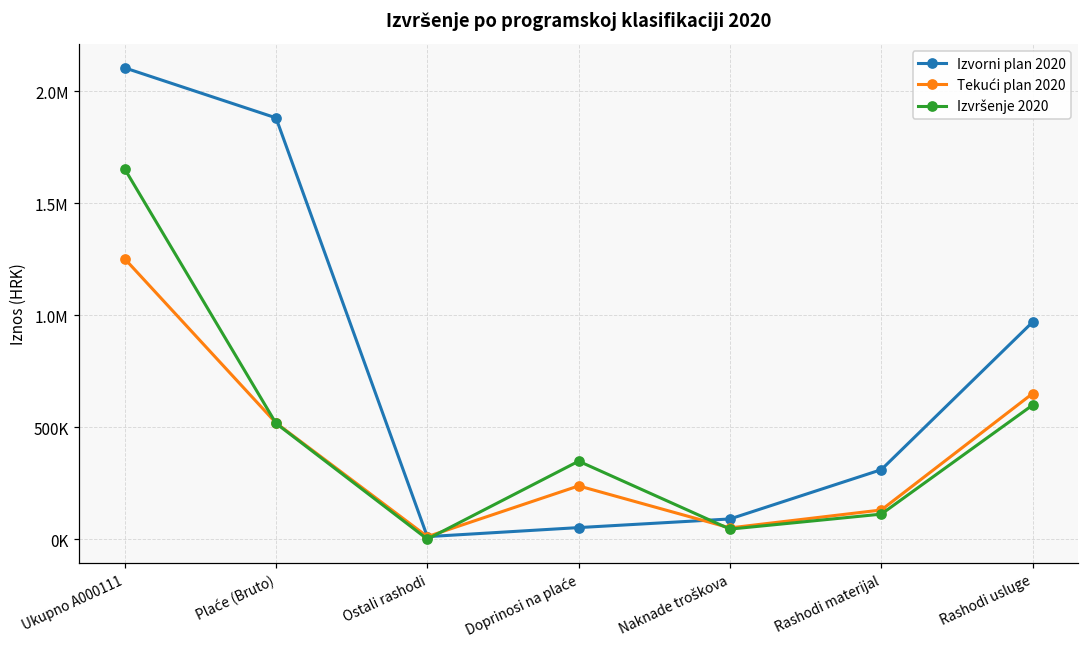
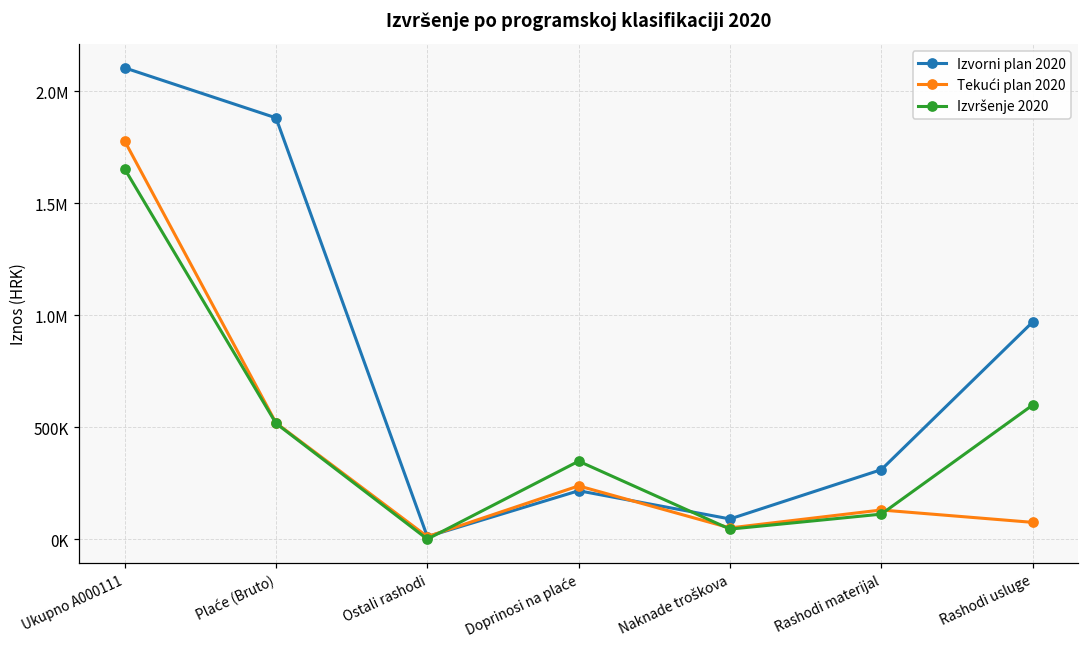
  {
    "Izvorni plan 2020": {
      "Ukupno A000111": 2100000,
      "Plaće (Bruto)": 1880000,
-     "Doprinosi na plaće": 50000,
+     "Doprinosi na plaće": 220000,
      "Naknade troškova": 90000,
      "Rashodi materijal": 310000,
      "Rashodi usluge": 970000
    },
    "Tekući plan 2020": {
-     "Ukupno A000111": 1250000,
+     "Ukupno A000111": 1780000,
      "Doprinosi na plaće": 240000,
      "Rashodi materijal": 130000,
-     "Rashodi usluge": 650000
+     "Rashodi usluge": 70000
    },
    "Izvršenje 2020": {
      "Ukupno A000111": 1650000,
      "Doprinosi na plaće": 350000,
      "Rashodi materijal": 110000,
      "Rashodi usluge": 600000
    }
  }
